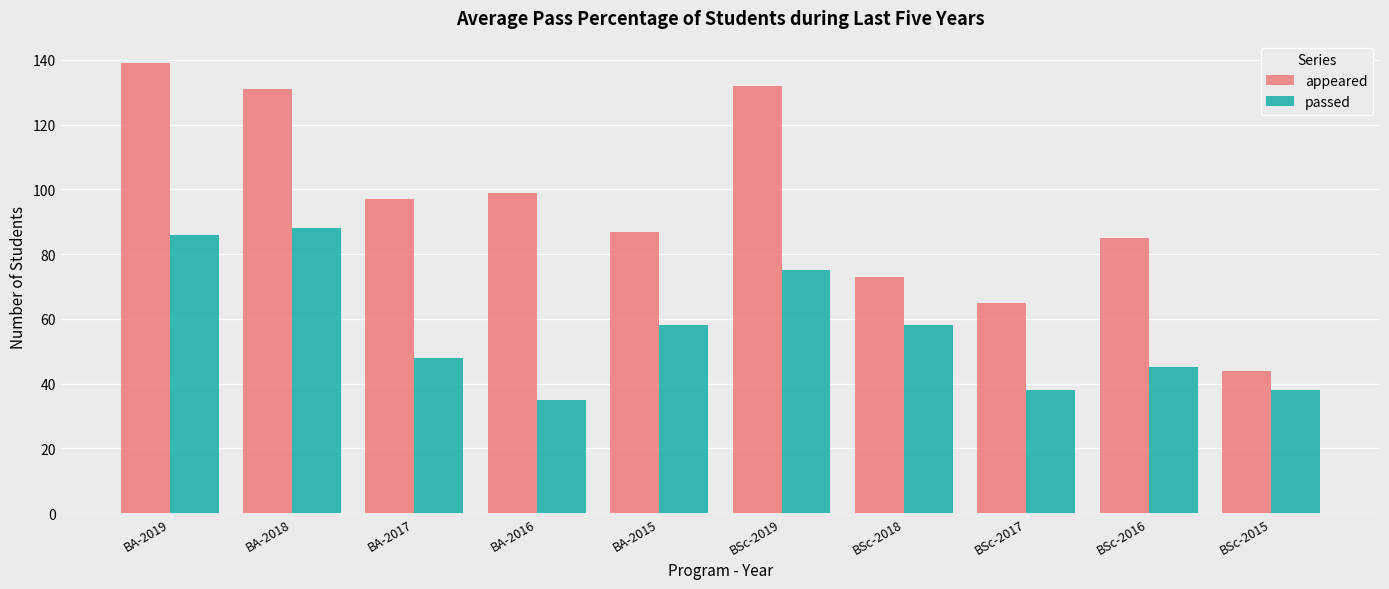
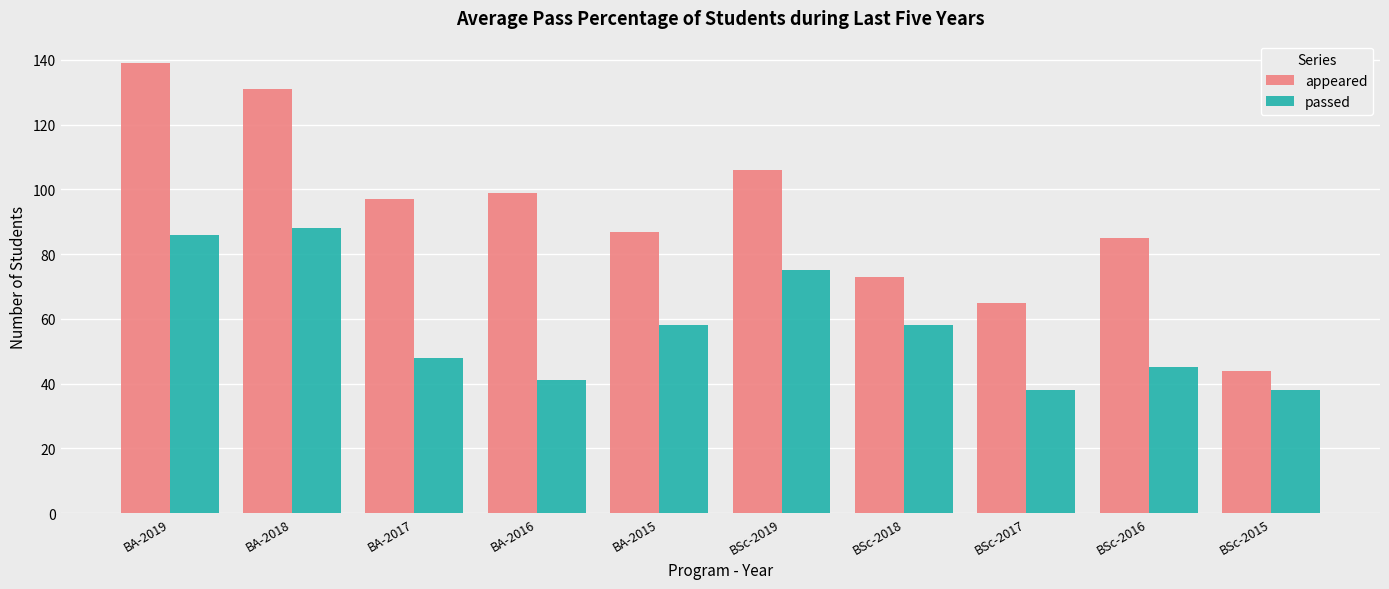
  {
    "appeared": {
      "BA-2019": 139,
      "BA-2018": 131,
      "BA-2017": 97,
      "BA-2016": 99,
      "BA-2015": 87,
-     "BSc-2019": 132,
+     "BSc-2019": 106,
      "BSc-2018": 73,
      "BSc-2017": 65,
      "BSc-2016": 85,
      "BSc-2015": 44
    },
    "passed": {
      "BA-2019": 86,
      "BA-2018": 88,
      "BA-2017": 48,
-     "BA-2016": 35,
+     "BA-2016": 41,
      "BA-2015": 58,
      "BSc-2019": 75,
      "BSc-2018": 58,
      "BSc-2017": 38,
      "BSc-2016": 45,
      "BSc-2015": 38
    }
  }
